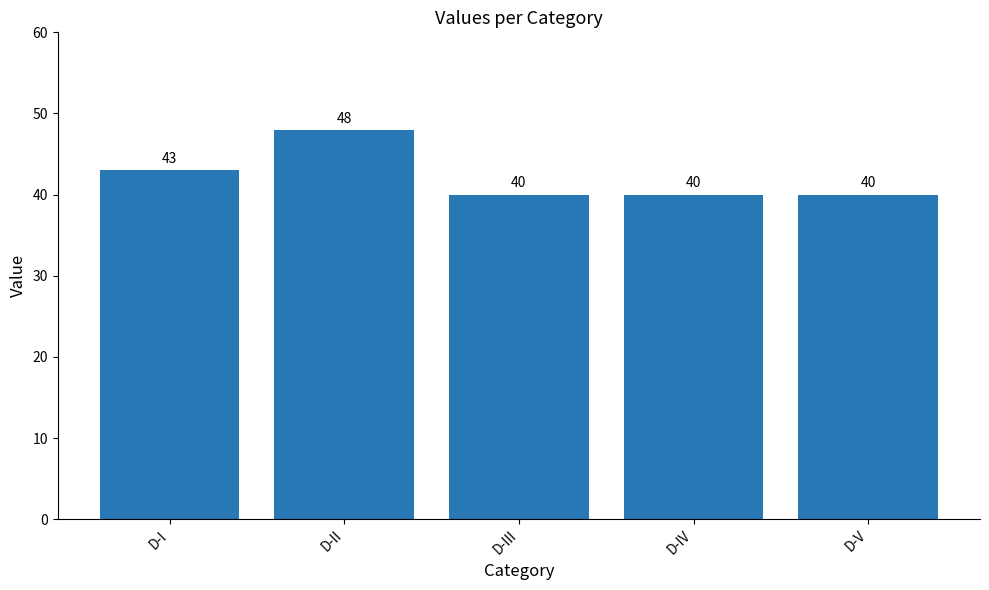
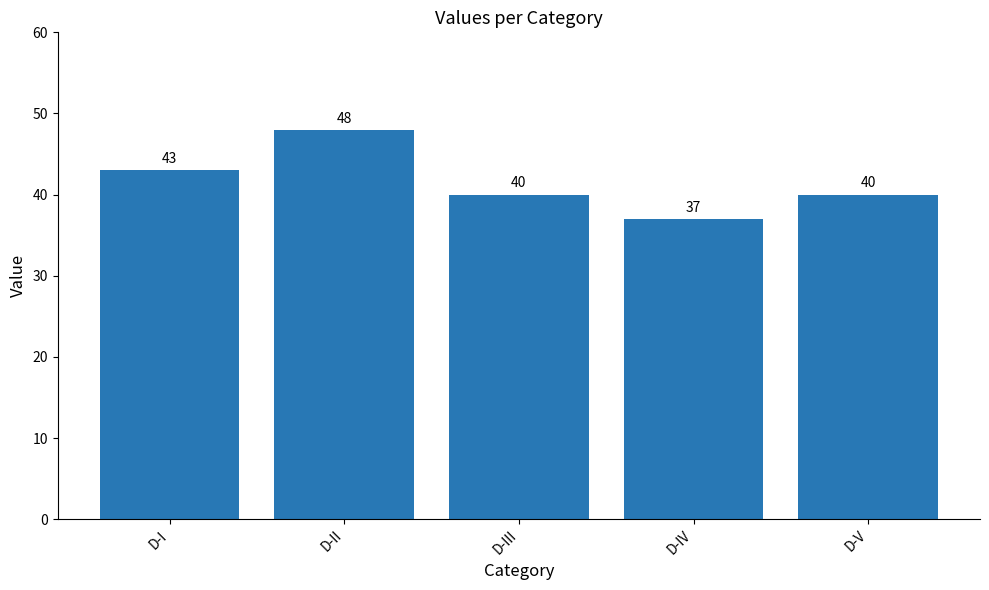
  {
    "D-I": 43,
    "D-II": 48,
    "D-III": 40,
-   "D-IV": 40,
+   "D-IV": 37,
    "D-V": 40
  }
